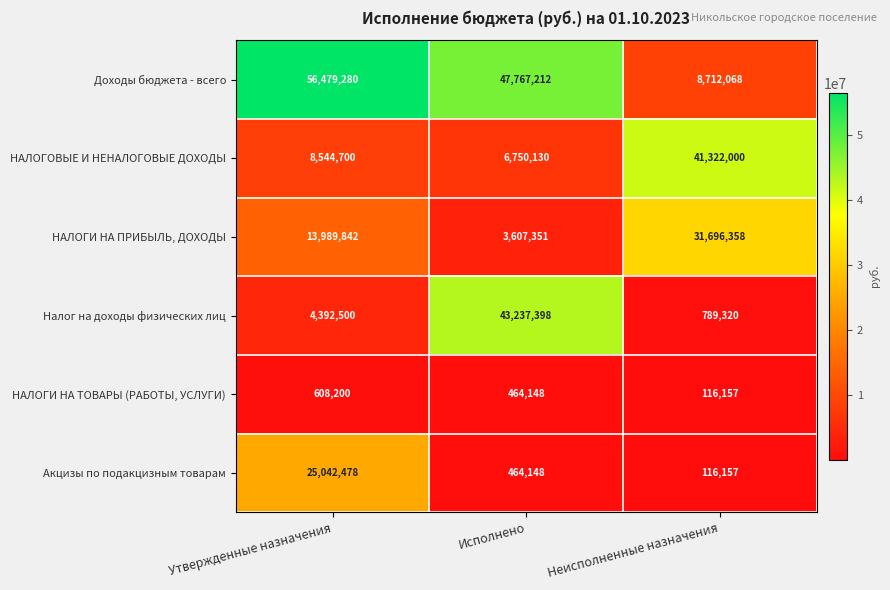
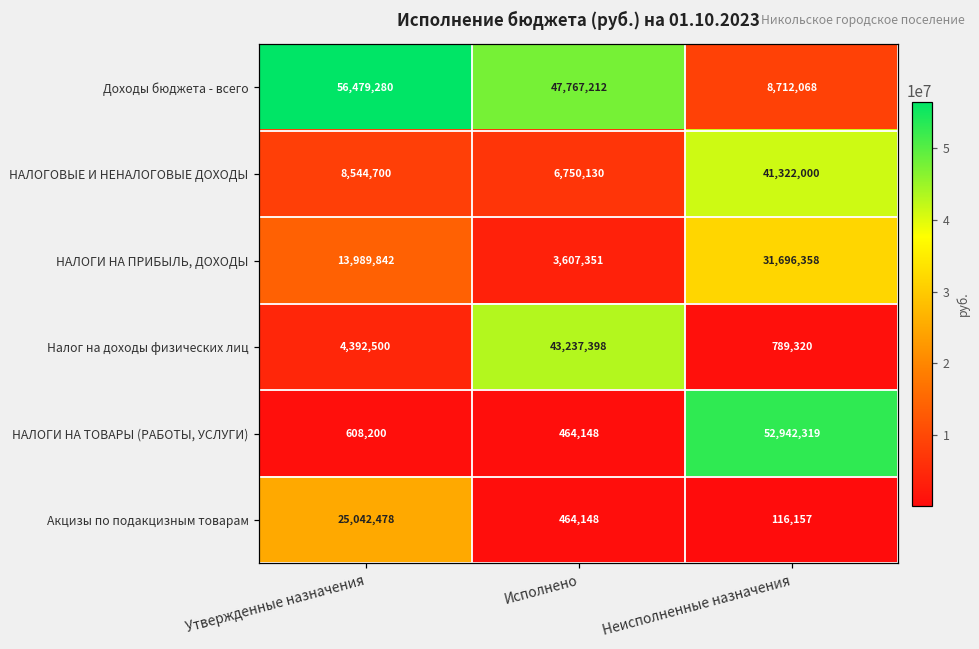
  {
    "Доходы бюджета - всего": {
      "Утвержденные назначения": "56,479,280",
      "Исполнено": "47,767,212",
      "Неисполненные назначения": "8,712,068"
    },
    "НАЛОГОВЫЕ И НЕНАЛОГОВЫЕ ДОХОДЫ": {
      "Утвержденные назначения": "8,544,700",
      "Исполнено": "6,750,130",
      "Неисполненные назначения": "41,322,000"
    },
    "НАЛОГИ НА ПРИБЫЛЬ, ДОХОДЫ": {
      "Утвержденные назначения": "13,989,842",
      "Исполнено": "3,607,351",
      "Неисполненные назначения": "31,696,358"
    },
    "Налог на доходы физических лиц": {
      "Утвержденные назначения": "4,392,500",
      "Исполнено": "43,237,398",
      "Неисполненные назначения": "789,320"
    },
    "НАЛОГИ НА ТОВАРЫ (РАБОТЫ, УСЛУГИ)": {
      "Утвержденные назначения": "608,200",
      "Исполнено": "464,148",
-     "Неисполненные назначения": "116,157"
+     "Неисполненные назначения": "52,942,319"
    },
    "Акцизы по подакцизным товарам": {
      "Утвержденные назначения": "25,042,478",
      "Исполнено": "464,148",
      "Неисполненные назначения": "116,157"
    }
  }
